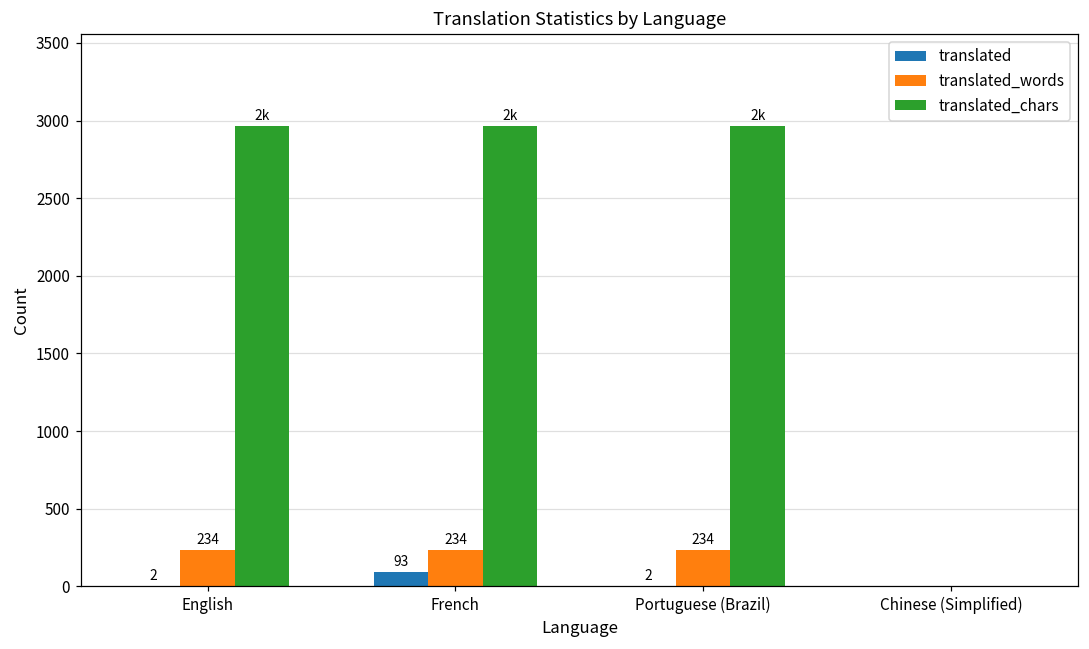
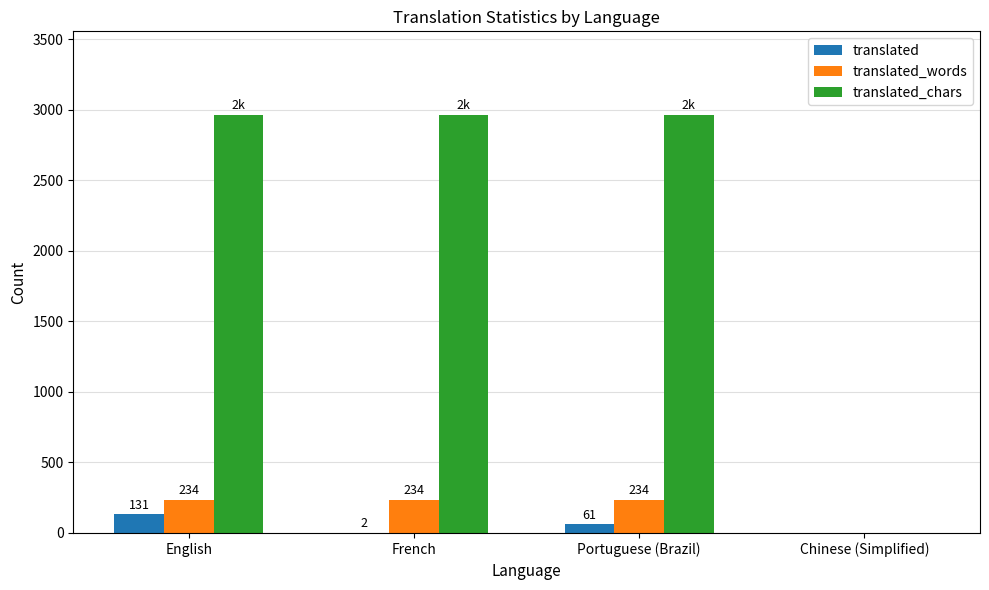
  {
    "translated": {
-     "English": 2,
-     "French": 93,
-     "Portuguese (Brazil)": 2
+     "English": 131,
+     "French": 2,
+     "Portuguese (Brazil)": 61
    },
    "translated_words": {
      "English": 234,
      "French": 234,
      "Portuguese (Brazil)": 234
    },
    "translated_chars": {
      "Chinese (Simplified)": 0
    }
  }
